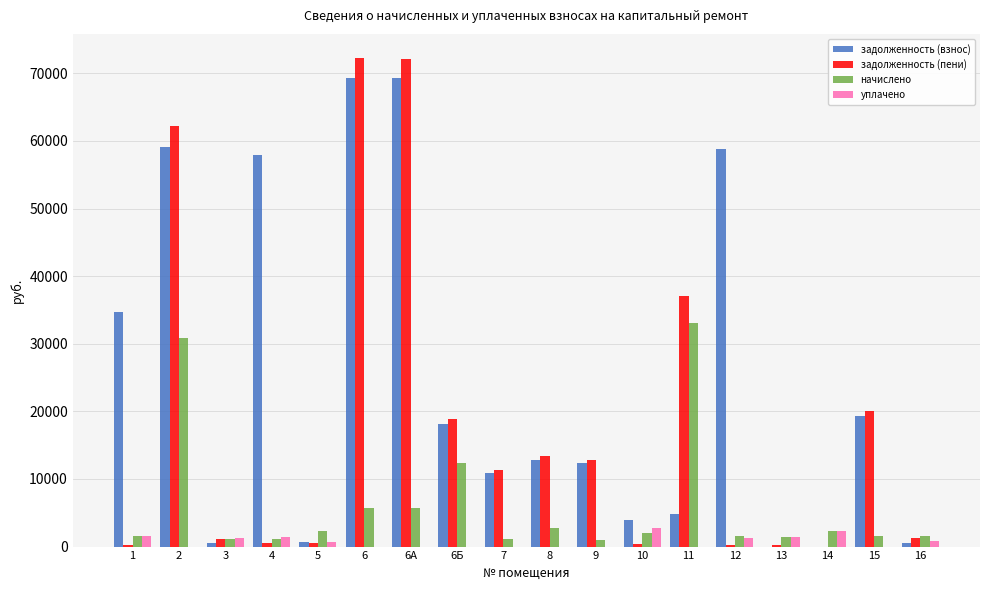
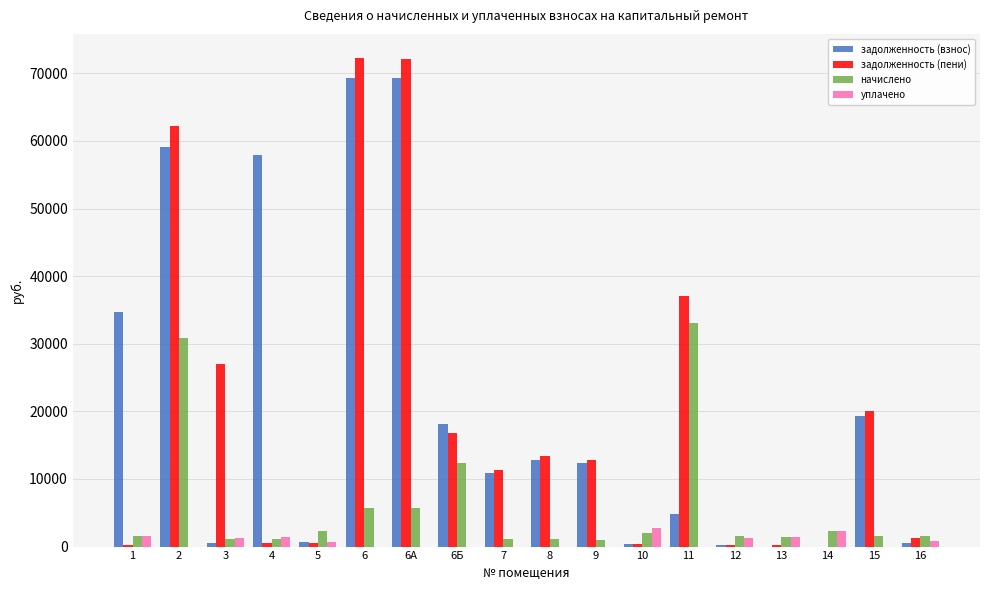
  {
    "задолженность (взнос)": {
      "1": 35000,
      "2": 59000,
      "3": 1000,
      "4": 58000,
      "5": 1000,
      "6": 69000,
      "6А": 69000,
      "6Б": 18000,
      "7": 11000,
      "8": 13000,
      "9": 12000,
-     "10": 4000,
+     "10": 0,
      "11": 5000,
-     "12": 59000,
+     "12": 0,
      "13": 0,
      "15": 19000,
      "16": 1000
    },
    "задолженность (пени)": {
      "2": 62000,
-     "3": 1000,
+     "3": 27000,
      "4": 1000,
      "5": 1000,
      "6": 72000,
      "6А": 72000,
-     "6Б": 19000,
+     "6Б": 17000,
      "7": 11000,
      "8": 13000,
      "9": 13000,
      "11": 37000,
      "15": 20000,
      "16": 1000
    },
    "начислено": {
      "1": 2000,
      "2": 31000,
      "3": 1000,
      "4": 1000,
      "5": 2000,
      "6": 6000,
      "6А": 6000,
      "6Б": 12000,
      "7": 1000,
-     "8": 3000,
+     "8": 1000,
      "9": 1000,
      "10": 2000,
      "11": 33000,
      "12": 2000,
      "13": 1000,
      "14": 2000,
      "15": 2000,
      "16": 2000
    },
    "уплачено": {
      "1": 2000,
      "2": 0,
      "3": 1000,
      "4": 1000,
      "5": 1000,
      "6": 0,
      "6А": 0,
      "6Б": 0,
      "7": 0,
      "8": 0,
      "9": 0,
      "10": 3000,
      "11": 0,
      "12": 1000,
      "13": 1000,
      "14": 2000,
      "15": 0,
      "16": 1000
    }
  }
